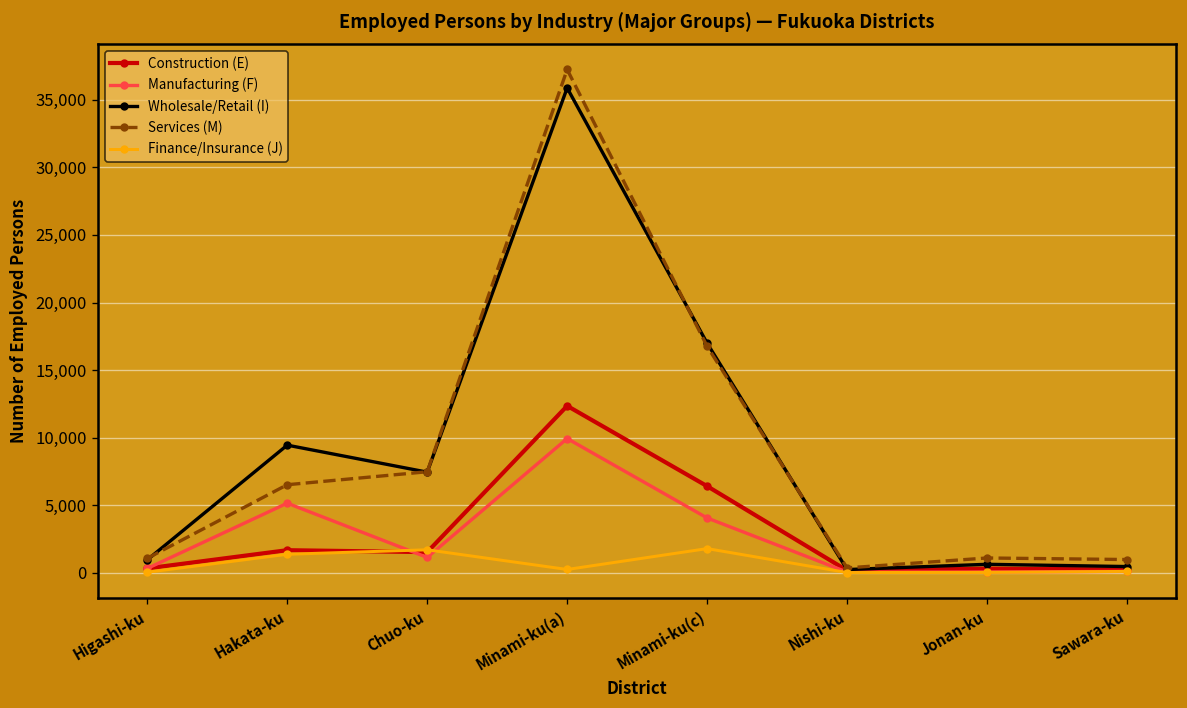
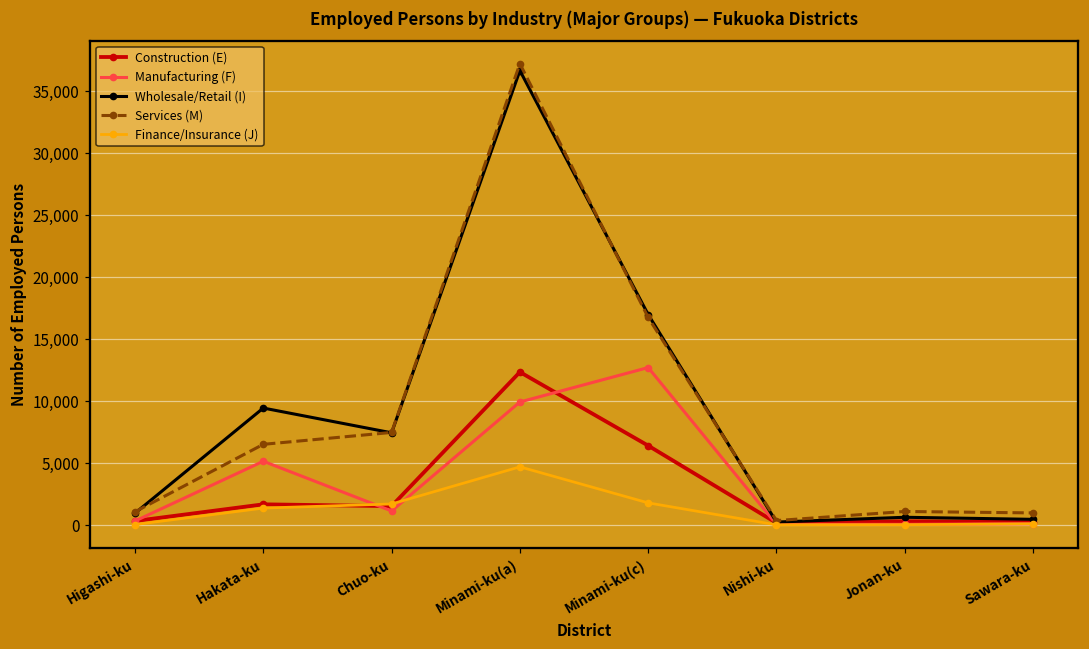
  {
    "Construction (E)": {
      "Hakata-ku": "1,700",
      "Minami-ku(a)": "12,400",
      "Minami-ku(c)": "6,400",
      "Jonan-ku": "300"
    },
    "Manufacturing (F)": {
      "Hakata-ku": "5,200",
      "Chuo-ku": "1,100",
      "Minami-ku(a)": "9,900",
-     "Minami-ku(c)": "4,100"
+     "Minami-ku(c)": "12,700"
    },
    "Wholesale/Retail (I)": {
      "Hakata-ku": "9,400",
-     "Minami-ku(a)": "35,900",
+     "Minami-ku(a)": "36,700",
      "Minami-ku(c)": "17,000",
      "Jonan-ku": "600"
    },
    "Services (M)": {
      "Hakata-ku": "6,500",
      "Minami-ku(a)": "37,200",
      "Minami-ku(c)": "16,800",
      "Jonan-ku": "1,100",
      "Sawara-ku": "1,000"
    },
    "Finance/Insurance (J)": {
      "Higashi-ku": "0",
      "Hakata-ku": "1,400",
-     "Minami-ku(a)": "300",
+     "Minami-ku(a)": "4,700",
      "Minami-ku(c)": "1,800"
    }
  }
